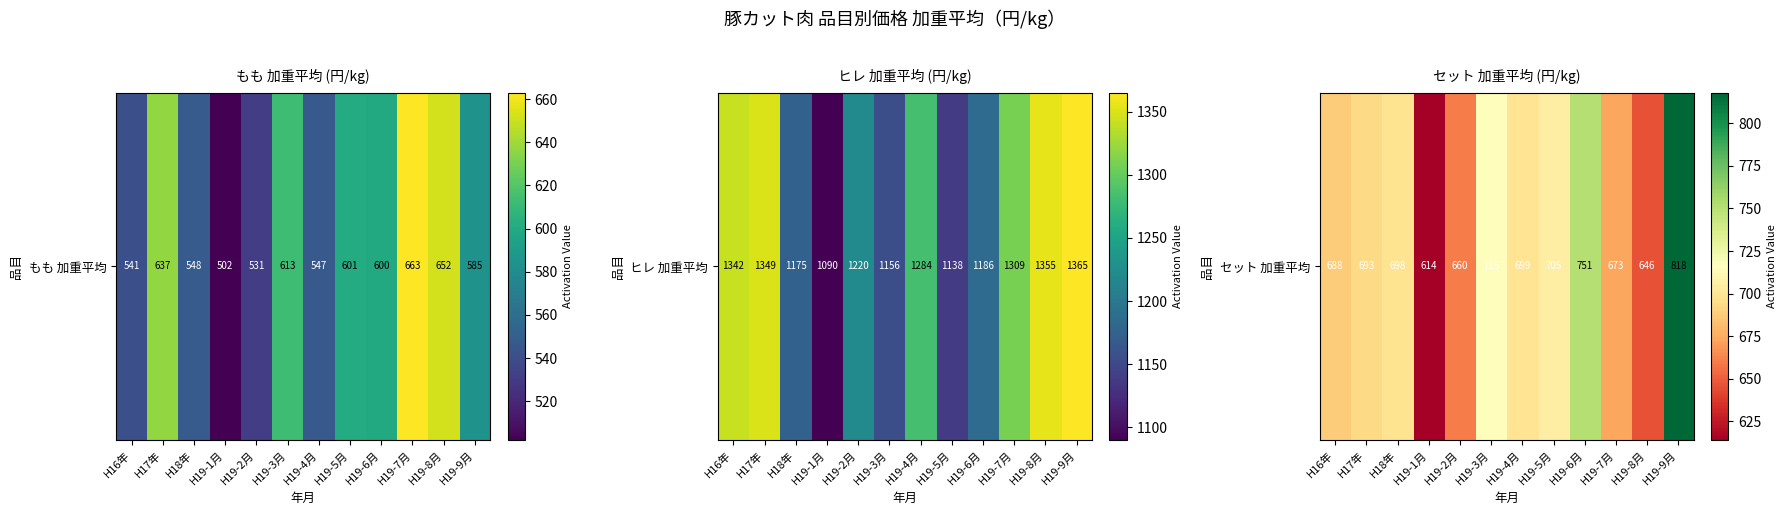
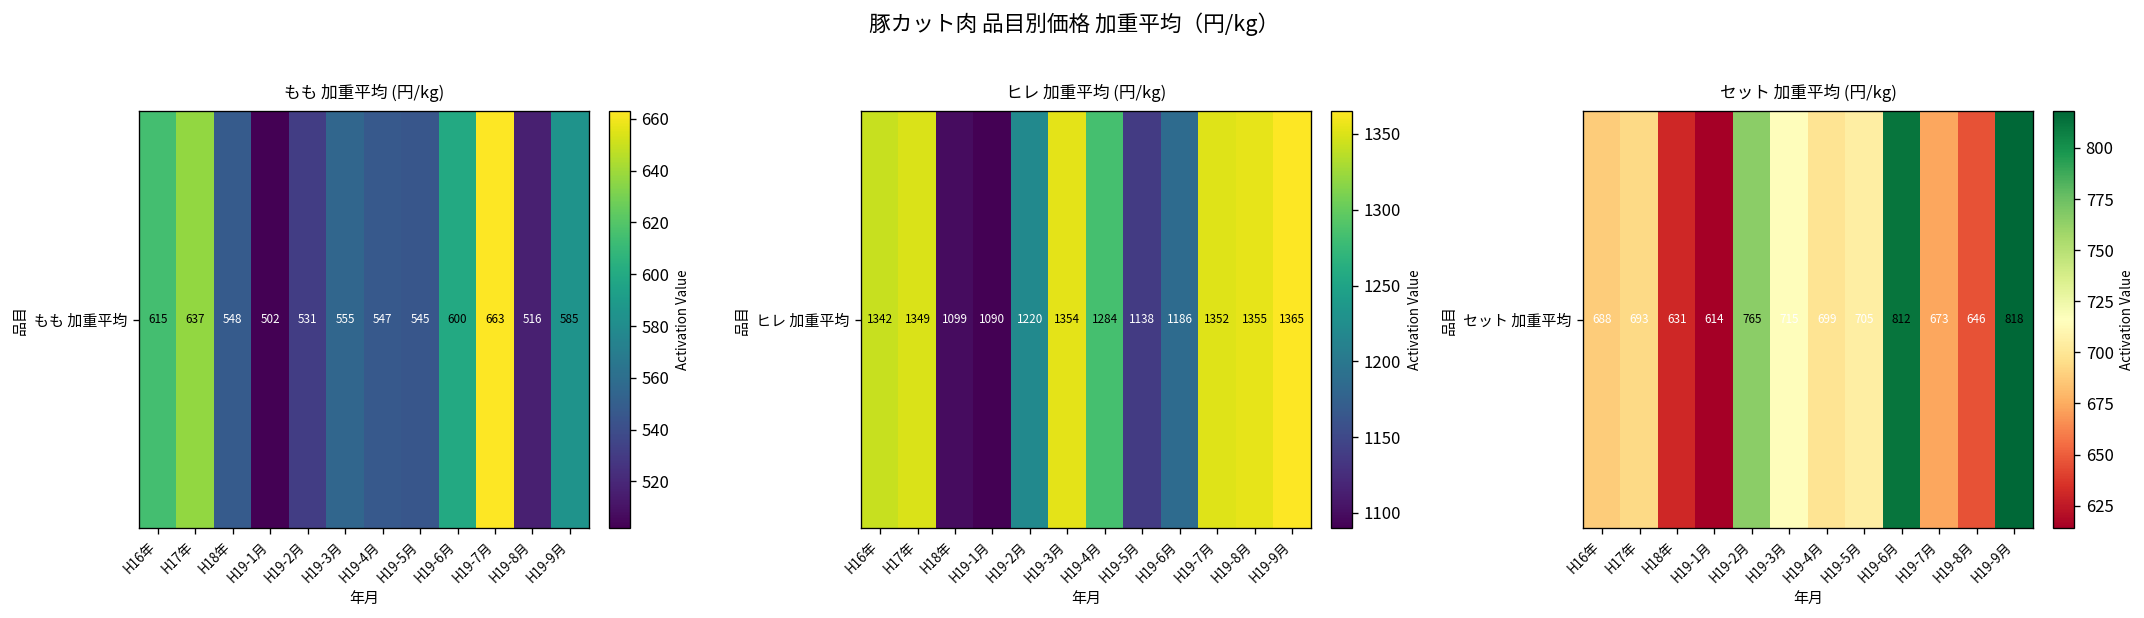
  {
    "もも 加重平均 (円/kg)": {
      "もも 加重平均": {
-       "H16年": 541,
+       "H16年": 615,
        "H17年": 637,
        "H18年": 548,
        "H19-1月": 502,
        "H19-2月": 531,
-       "H19-3月": 613,
+       "H19-3月": 555,
        "H19-4月": 547,
-       "H19-5月": 601,
+       "H19-5月": 545,
        "H19-6月": 600,
        "H19-7月": 663,
-       "H19-8月": 652,
+       "H19-8月": 516,
        "H19-9月": 585
      }
    },
    "ヒレ 加重平均 (円/kg)": {
      "ヒレ 加重平均": {
        "H16年": 1342,
        "H17年": 1349,
-       "H18年": 1175,
+       "H18年": 1099,
        "H19-1月": 1090,
        "H19-2月": 1220,
-       "H19-3月": 1156,
+       "H19-3月": 1354,
        "H19-4月": 1284,
        "H19-5月": 1138,
        "H19-6月": 1186,
-       "H19-7月": 1309,
+       "H19-7月": 1352,
        "H19-8月": 1355,
        "H19-9月": 1365
      }
    },
    "セット 加重平均 (円/kg)": {
      "セット 加重平均": {
        "H16年": 688,
        "H17年": 693,
-       "H18年": 698,
+       "H18年": 631,
        "H19-1月": 614,
-       "H19-2月": 660,
+       "H19-2月": 765,
        "H19-3月": 715,
        "H19-4月": 699,
        "H19-5月": 705,
-       "H19-6月": 751,
+       "H19-6月": 812,
        "H19-7月": 673,
        "H19-8月": 646,
        "H19-9月": 818
      }
    }
  }
